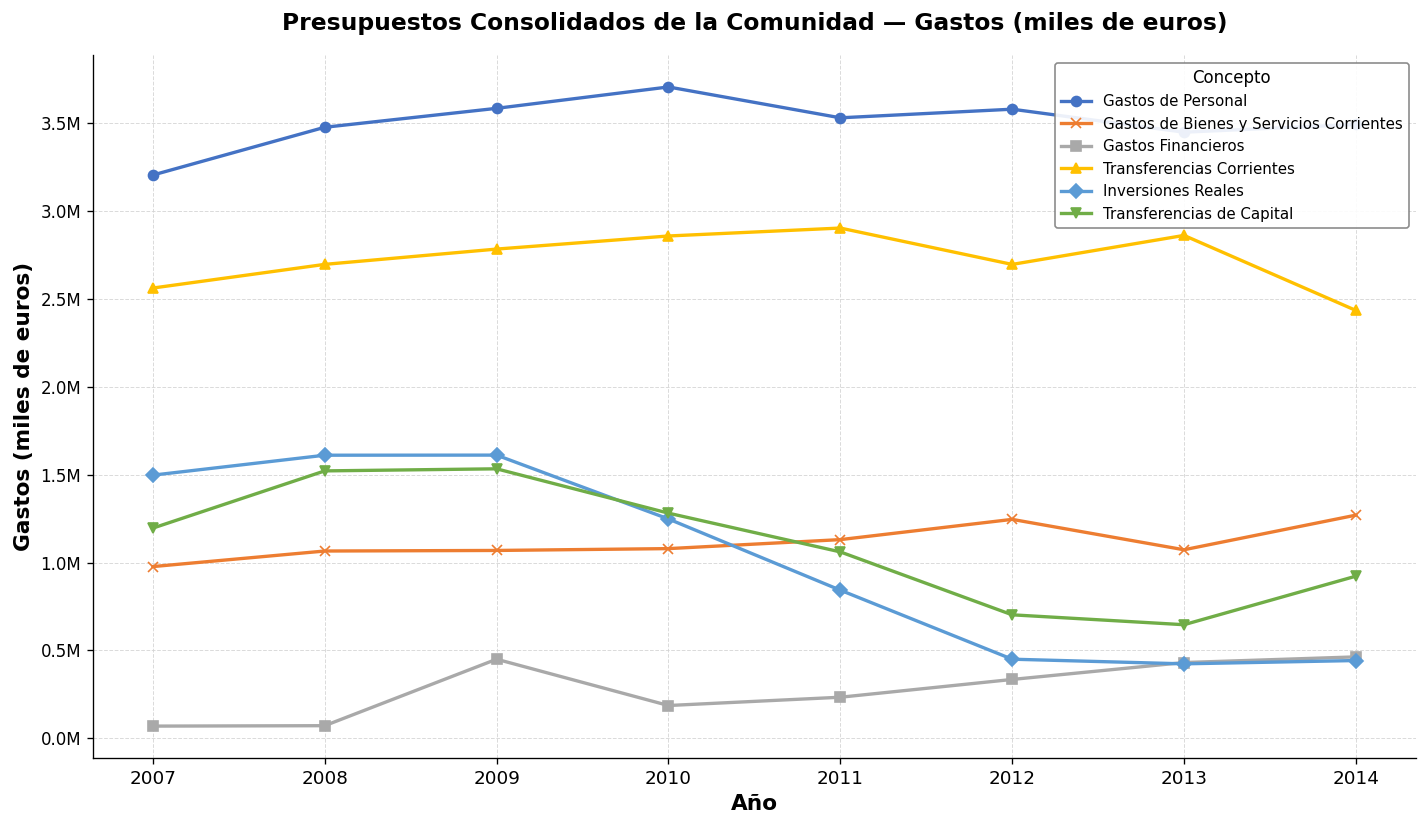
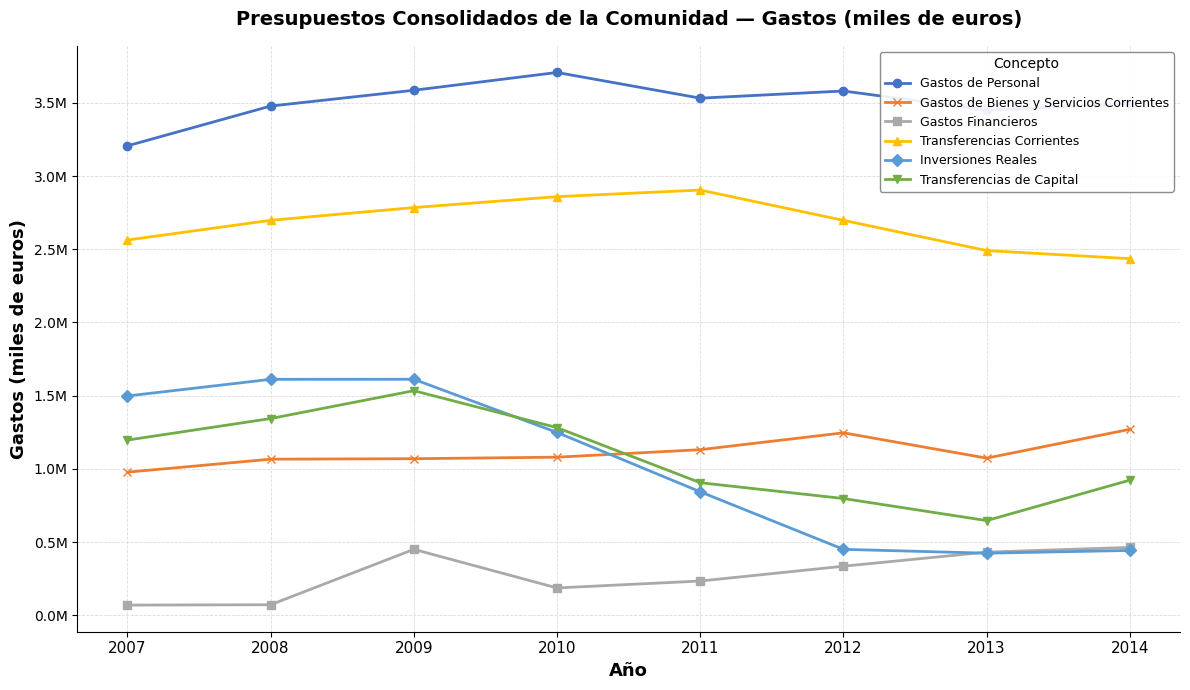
  {
    "Gastos de Bienes y Servicios Corrientes": {
      "2007": 980000,
      "2008": 1070000,
      "2009": 1070000,
      "2010": 1080000,
      "2011": 1130000,
      "2012": 1250000,
      "2013": 1070000,
      "2014": 1270000
    },
    "Gastos Financieros": {
      "2007": 70000,
      "2008": 70000,
      "2009": 450000,
      "2010": 190000,
      "2011": 230000,
      "2012": 340000,
      "2014": 460000
    },
    "Transferencias Corrientes": {
      "2007": 2560000,
      "2008": 2700000,
      "2009": 2790000,
      "2010": 2860000,
      "2011": 2900000,
      "2012": 2700000,
-     "2013": 2860000,
+     "2013": 2490000,
      "2014": 2440000
    },
    "Transferencias de Capital": {
      "2007": 1200000,
-     "2008": 1520000,
+     "2008": 1340000,
      "2009": 1530000,
      "2010": 1280000,
-     "2011": 1060000,
-     "2012": 700000,
+     "2011": 910000,
+     "2012": 800000,
      "2013": 650000,
      "2014": 920000
    }
  }
